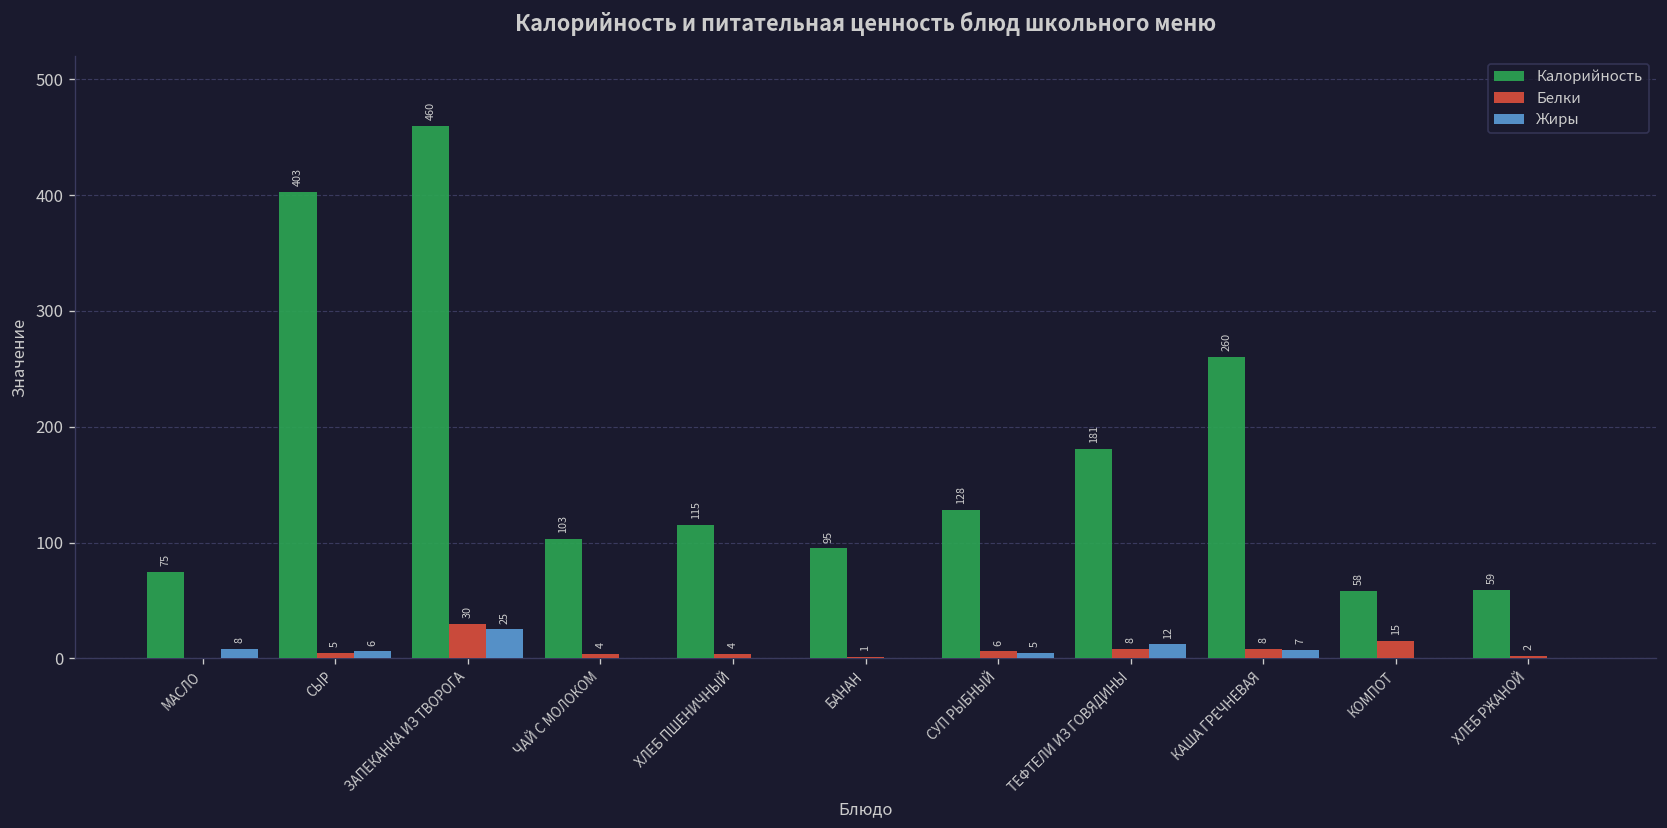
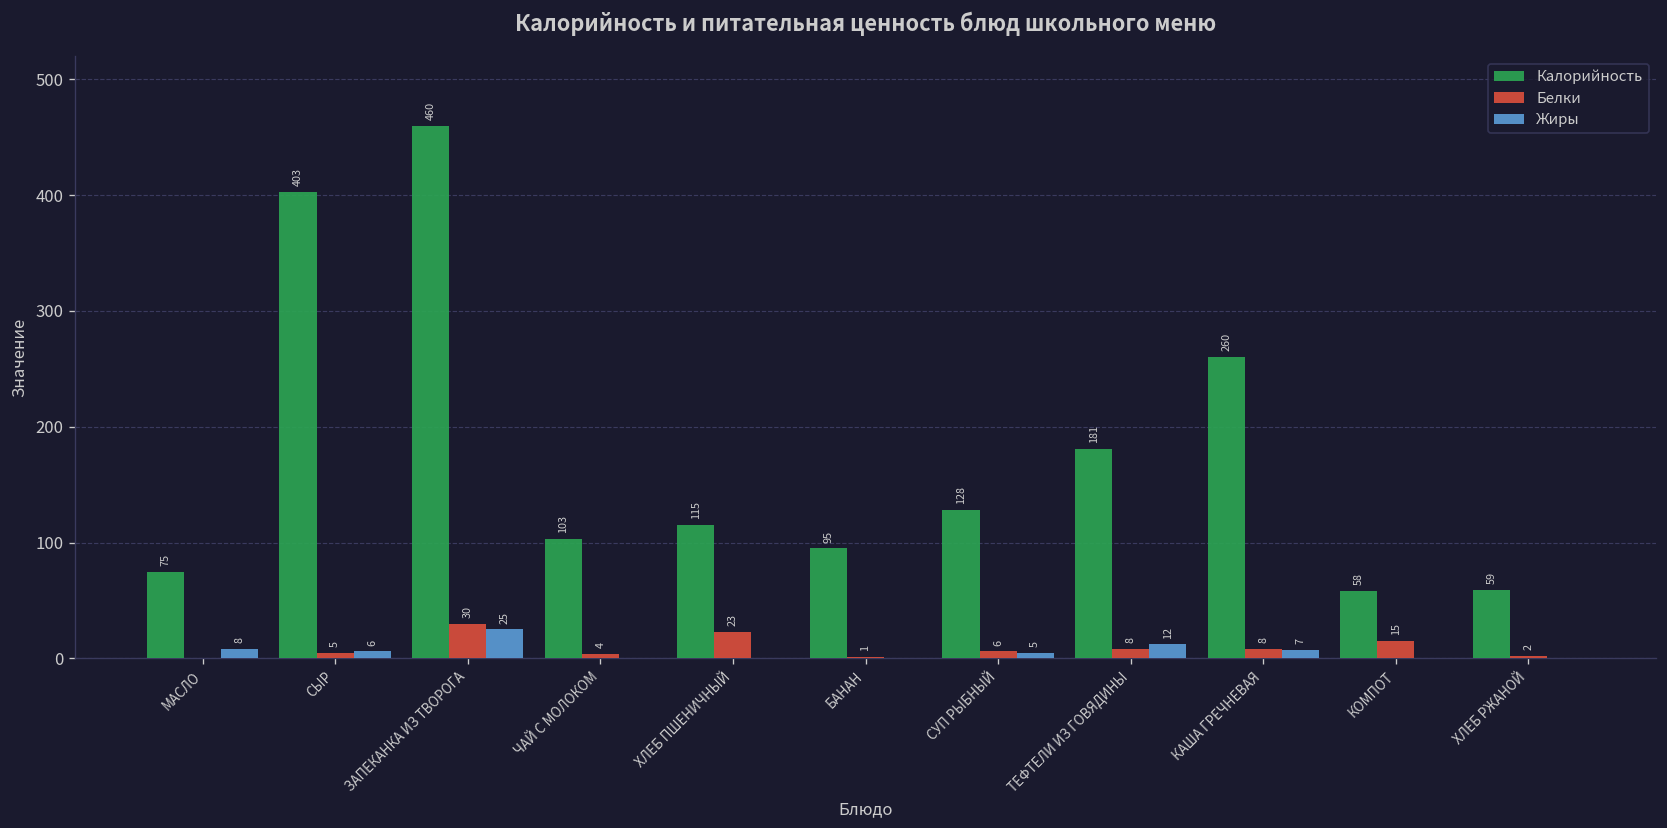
  {
    "Калорийность": {
      "МАСЛО": 75,
      "СЫР": 403,
      "ЗАПЕКАНКА ИЗ ТВОРОГА": 460,
      "ЧАЙ С МОЛОКОМ": 103,
      "ХЛЕБ ПШЕНИЧНЫЙ": 115,
      "БАНАН": 95,
      "СУП РЫБНЫЙ": 128,
      "ТЕФТЕЛИ ИЗ ГОВЯДИНЫ": 181,
      "КАША ГРЕЧНЕВАЯ": 260,
      "КОМПОТ": 58,
      "ХЛЕБ РЖАНОЙ": 59
    },
    "Белки": {
      "СЫР": 5,
      "ЗАПЕКАНКА ИЗ ТВОРОГА": 30,
      "ЧАЙ С МОЛОКОМ": 4,
-     "ХЛЕБ ПШЕНИЧНЫЙ": 4,
+     "ХЛЕБ ПШЕНИЧНЫЙ": 23,
      "БАНАН": 1,
      "СУП РЫБНЫЙ": 6,
      "ТЕФТЕЛИ ИЗ ГОВЯДИНЫ": 8,
      "КАША ГРЕЧНЕВАЯ": 8,
      "КОМПОТ": 15,
      "ХЛЕБ РЖАНОЙ": 2
    },
    "Жиры": {
      "МАСЛО": 8,
      "СЫР": 6,
      "ЗАПЕКАНКА ИЗ ТВОРОГА": 25,
      "СУП РЫБНЫЙ": 5,
      "ТЕФТЕЛИ ИЗ ГОВЯДИНЫ": 12,
      "КАША ГРЕЧНЕВАЯ": 7
    }
  }
